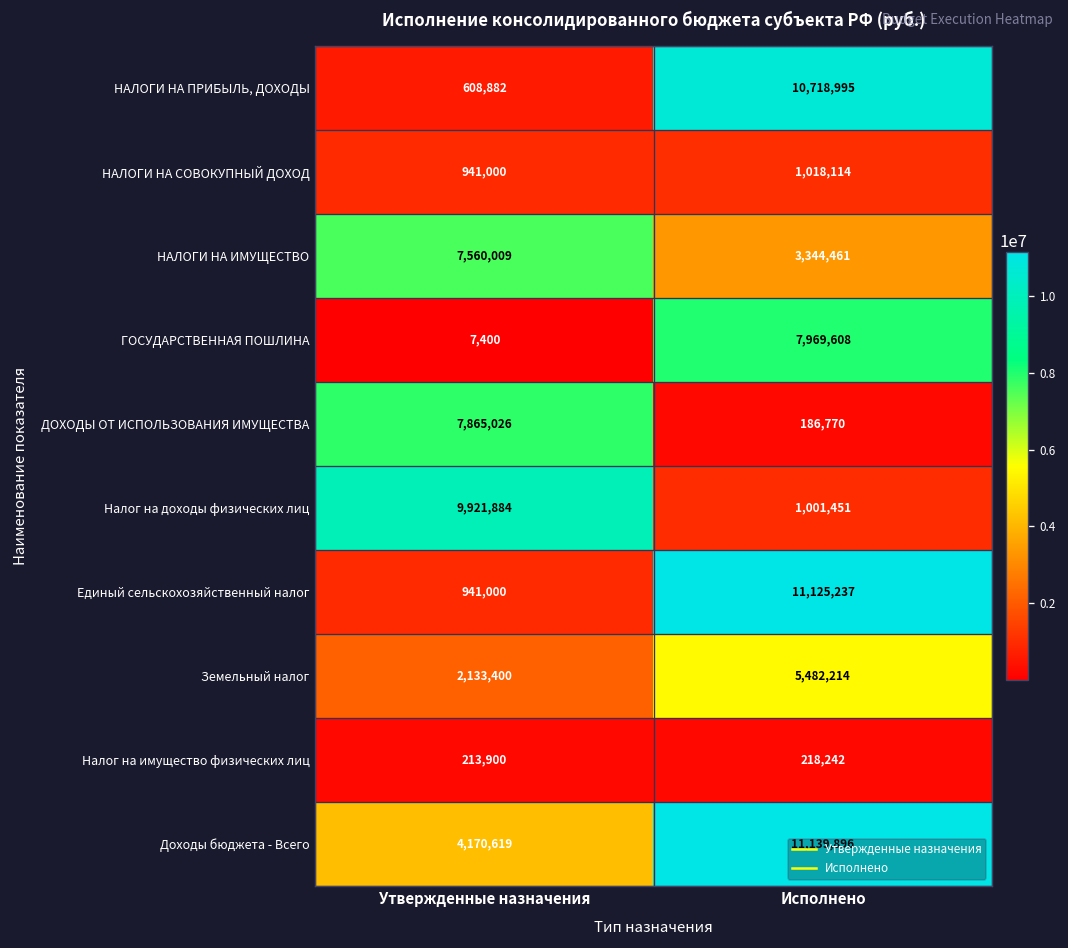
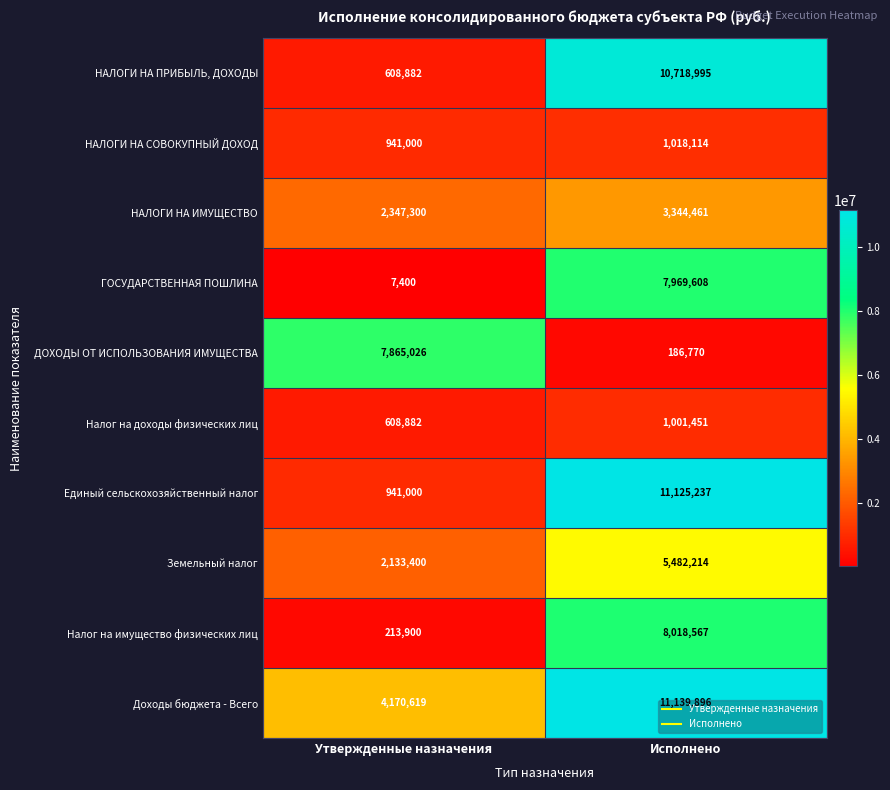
  {
    "НАЛОГИ НА ПРИБЫЛЬ, ДОХОДЫ": {
      "Утвержденные назначения": "608,882",
      "Исполнено": "10,718,995"
    },
    "НАЛОГИ НА СОВОКУПНЫЙ ДОХОД": {
      "Утвержденные назначения": "941,000",
      "Исполнено": "1,018,114"
    },
    "НАЛОГИ НА ИМУЩЕСТВО": {
-     "Утвержденные назначения": "7,560,009",
+     "Утвержденные назначения": "2,347,300",
      "Исполнено": "3,344,461"
    },
    "ГОСУДАРСТВЕННАЯ ПОШЛИНА": {
      "Утвержденные назначения": "7,400",
      "Исполнено": "7,969,608"
    },
    "ДОХОДЫ ОТ ИСПОЛЬЗОВАНИЯ ИМУЩЕСТВА": {
      "Утвержденные назначения": "7,865,026",
      "Исполнено": "186,770"
    },
    "Налог на доходы физических лиц": {
-     "Утвержденные назначения": "9,921,884",
+     "Утвержденные назначения": "608,882",
      "Исполнено": "1,001,451"
    },
    "Единый сельскохозяйственный налог": {
      "Утвержденные назначения": "941,000",
      "Исполнено": "11,125,237"
    },
    "Земельный налог": {
      "Утвержденные назначения": "2,133,400",
      "Исполнено": "5,482,214"
    },
    "Налог на имущество физических лиц": {
      "Утвержденные назначения": "213,900",
-     "Исполнено": "218,242"
+     "Исполнено": "8,018,567"
    },
    "Доходы бюджета - Всего": {
      "Утвержденные назначения": "4,170,619"
    }
  }
